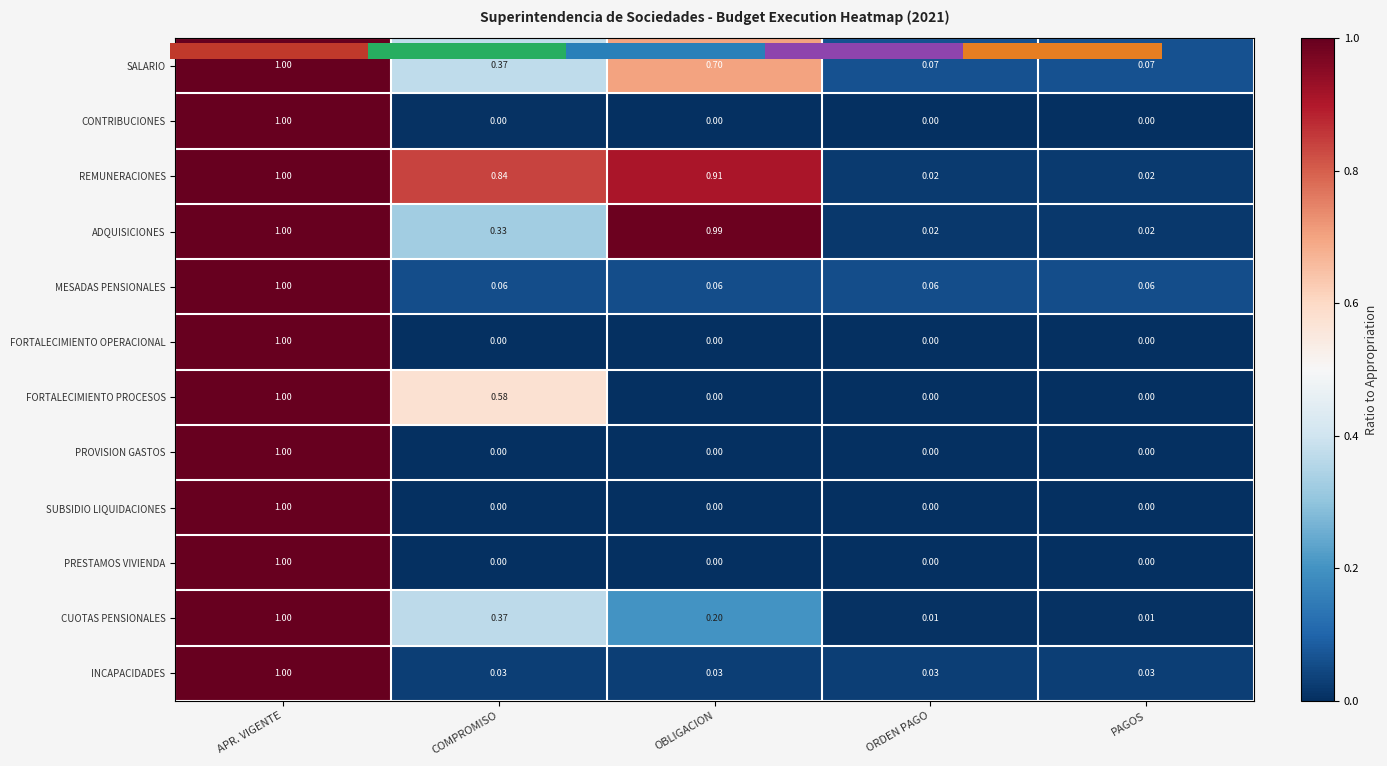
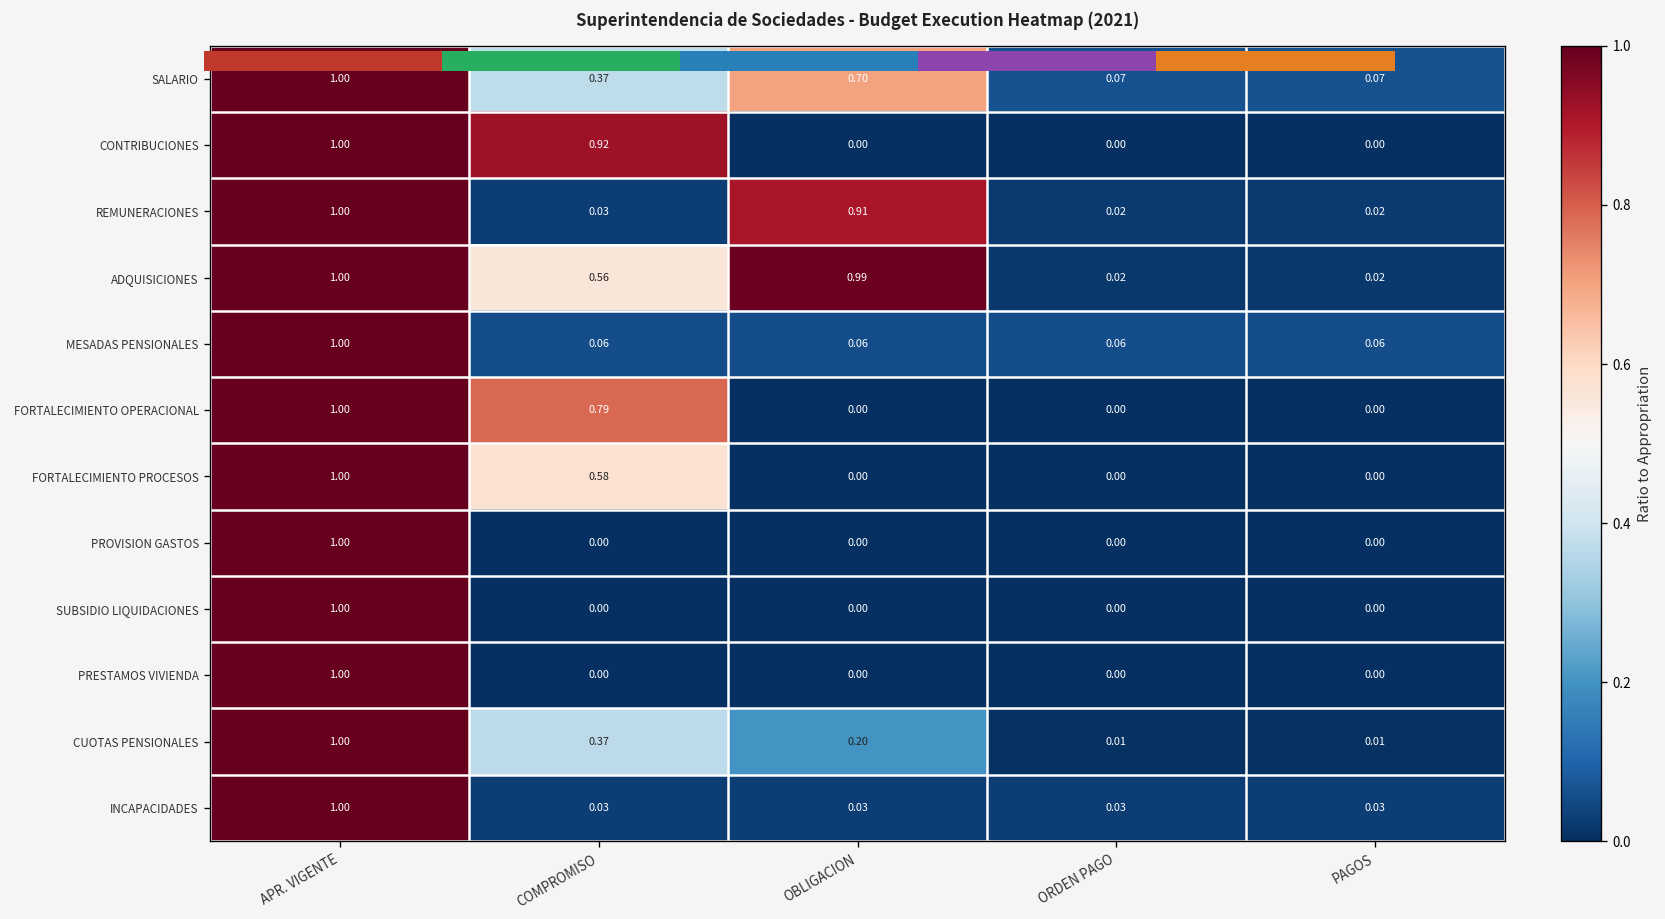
  {
    "Superintendencia de Sociedades - Budget Execution Heatmap (2021)": {
      "SALARIO": {
        "APR. VIGENTE": 1.00,
        "COMPROMISO": 0.37,
        "OBLIGACION": 0.70,
        "ORDEN PAGO": 0.07,
        "PAGOS": 0.07
      },
      "CONTRIBUCIONES": {
        "APR. VIGENTE": 1.00,
-       "COMPROMISO": 0.00,
+       "COMPROMISO": 0.92,
        "OBLIGACION": 0.00,
        "ORDEN PAGO": 0.00,
        "PAGOS": 0.00
      },
      "REMUNERACIONES": {
        "APR. VIGENTE": 1.00,
-       "COMPROMISO": 0.84,
+       "COMPROMISO": 0.03,
        "OBLIGACION": 0.91,
        "ORDEN PAGO": 0.02,
        "PAGOS": 0.02
      },
      "ADQUISICIONES": {
        "APR. VIGENTE": 1.00,
-       "COMPROMISO": 0.33,
+       "COMPROMISO": 0.56,
        "OBLIGACION": 0.99,
        "ORDEN PAGO": 0.02,
        "PAGOS": 0.02
      },
      "MESADAS PENSIONALES": {
        "APR. VIGENTE": 1.00,
        "COMPROMISO": 0.06,
        "OBLIGACION": 0.06,
        "ORDEN PAGO": 0.06,
        "PAGOS": 0.06
      },
      "FORTALECIMIENTO OPERACIONAL": {
        "APR. VIGENTE": 1.00,
-       "COMPROMISO": 0.00,
+       "COMPROMISO": 0.79,
        "OBLIGACION": 0.00,
        "ORDEN PAGO": 0.00,
        "PAGOS": 0.00
      },
      "FORTALECIMIENTO PROCESOS": {
        "APR. VIGENTE": 1.00,
        "COMPROMISO": 0.58,
        "OBLIGACION": 0.00,
        "ORDEN PAGO": 0.00,
        "PAGOS": 0.00
      },
      "PROVISION GASTOS": {
        "APR. VIGENTE": 1.00,
        "COMPROMISO": 0.00,
        "OBLIGACION": 0.00,
        "ORDEN PAGO": 0.00,
        "PAGOS": 0.00
      },
      "SUBSIDIO LIQUIDACIONES": {
        "APR. VIGENTE": 1.00,
        "COMPROMISO": 0.00,
        "OBLIGACION": 0.00,
        "ORDEN PAGO": 0.00,
        "PAGOS": 0.00
      },
      "PRESTAMOS VIVIENDA": {
        "APR. VIGENTE": 1.00,
        "COMPROMISO": 0.00,
        "OBLIGACION": 0.00,
        "ORDEN PAGO": 0.00,
        "PAGOS": 0.00
      },
      "CUOTAS PENSIONALES": {
        "APR. VIGENTE": 1.00,
        "COMPROMISO": 0.37,
        "OBLIGACION": 0.20,
        "ORDEN PAGO": 0.01,
        "PAGOS": 0.01
      },
      "INCAPACIDADES": {
        "APR. VIGENTE": 1.00,
        "COMPROMISO": 0.03,
        "OBLIGACION": 0.03,
        "ORDEN PAGO": 0.03,
        "PAGOS": 0.03
      }
    }
  }
